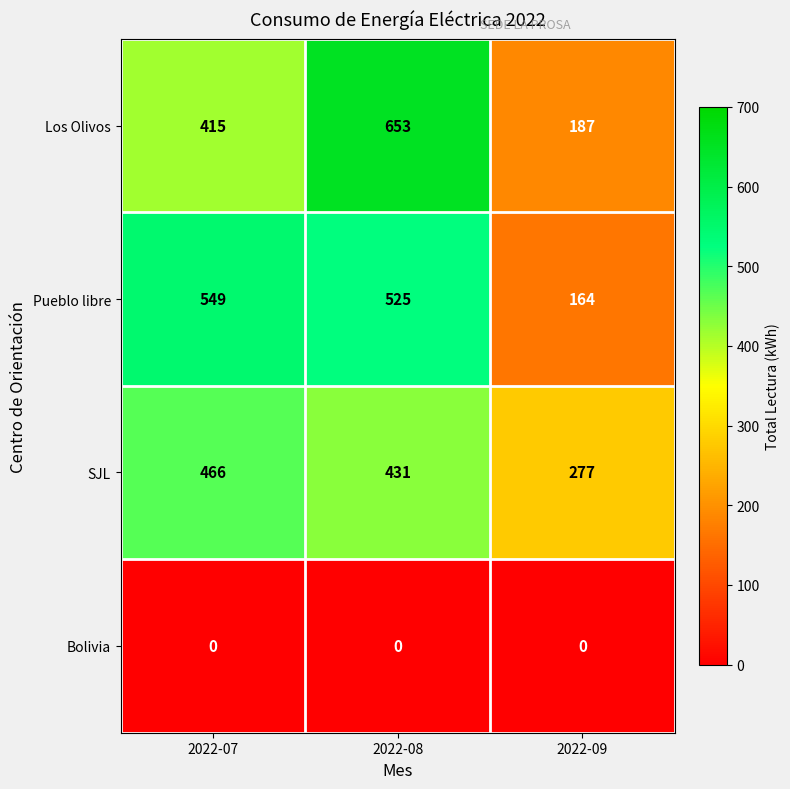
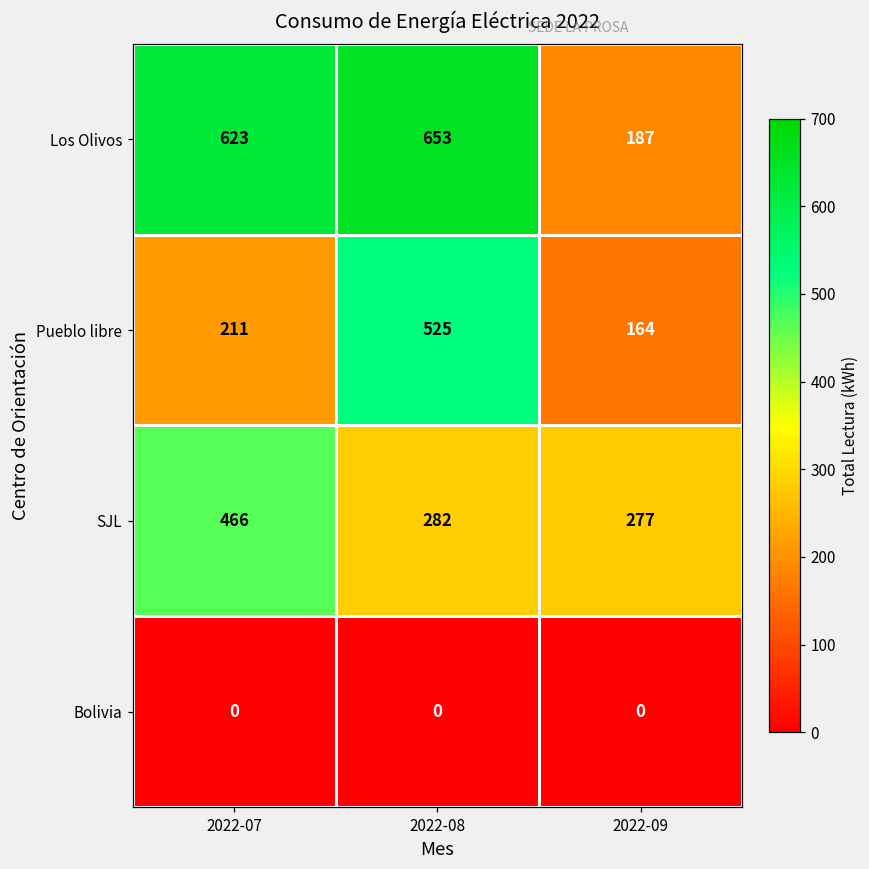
  {
    "Los Olivos": {
-     "2022-07": 415,
+     "2022-07": 623,
      "2022-08": 653,
      "2022-09": 187
    },
    "Pueblo libre": {
-     "2022-07": 549,
+     "2022-07": 211,
      "2022-08": 525,
      "2022-09": 164
    },
    "SJL": {
      "2022-07": 466,
-     "2022-08": 431,
+     "2022-08": 282,
      "2022-09": 277
    },
    "Bolivia": {
      "2022-07": 0,
      "2022-08": 0,
      "2022-09": 0
    }
  }
